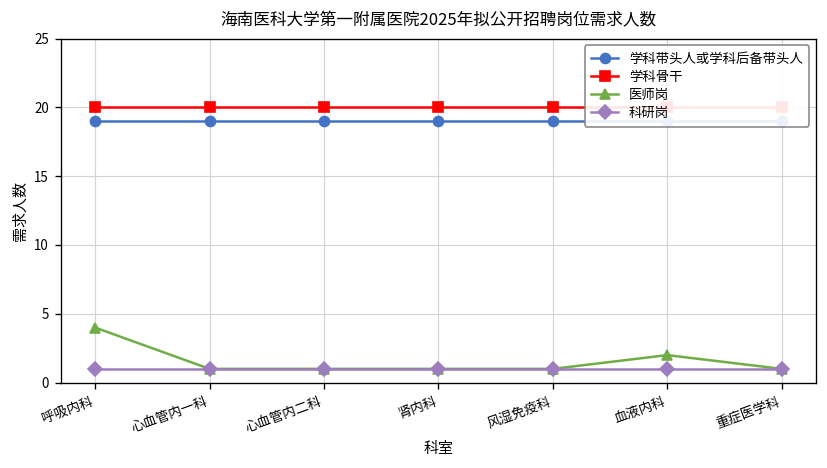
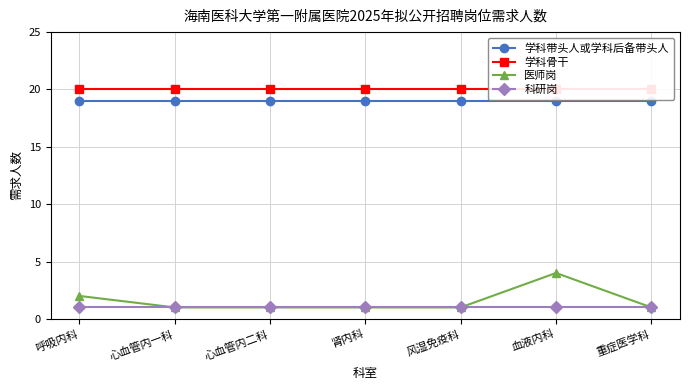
  {
    "学科带头人或学科后备带头人": {
      "呼吸内科": 19,
      "心血管内一科": 19,
      "心血管内二科": 19,
      "肾内科": 19,
      "风湿免疫科": 19,
      "血液内科": 19,
      "重症医学科": 19
    },
    "学科骨干": {
      "呼吸内科": 20,
      "心血管内一科": 20,
      "心血管内二科": 20,
      "肾内科": 20,
      "风湿免疫科": 20
    },
    "医师岗": {
-     "呼吸内科": 4,
-     "血液内科": 2
+     "呼吸内科": 2,
+     "血液内科": 4
    },
    "科研岗": {
      "呼吸内科": 1,
      "血液内科": 1
    }
  }
